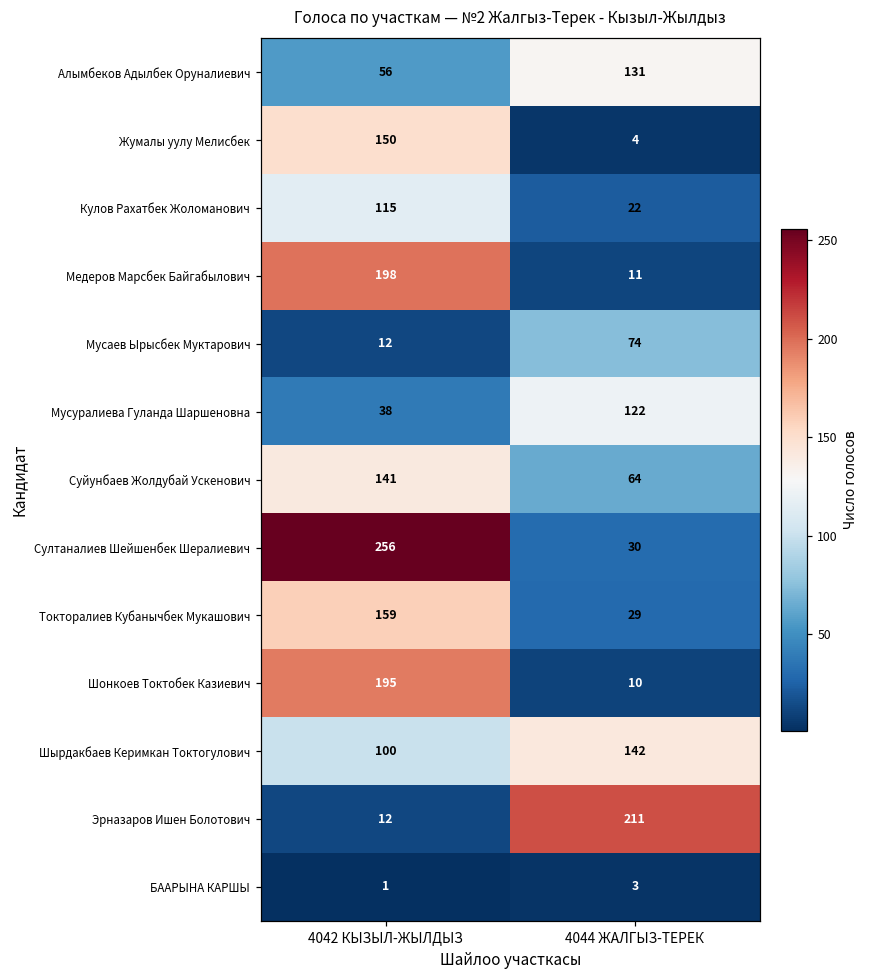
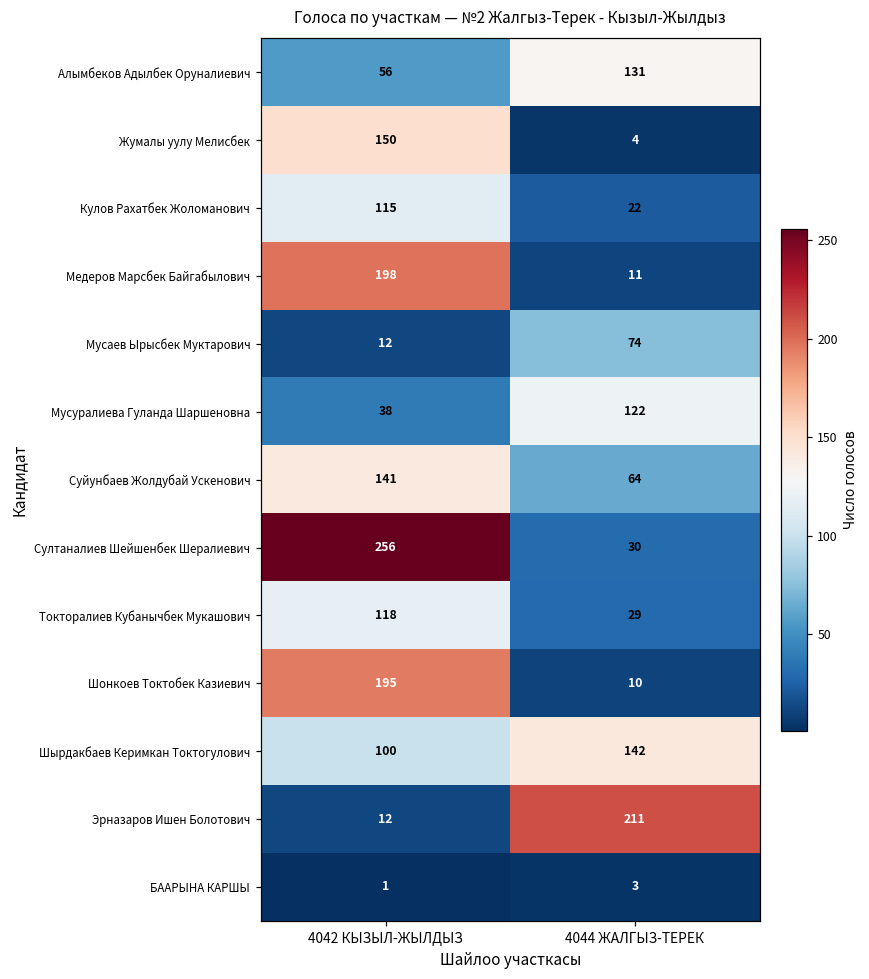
  {
    "Алымбеков Адылбек Оруналиевич": {
      "4042 КЫЗЫЛ-ЖЫЛДЫЗ": 56,
      "4044 ЖАЛГЫЗ-ТЕРЕК": 131
    },
    "Жумалы уулу Мелисбек": {
      "4042 КЫЗЫЛ-ЖЫЛДЫЗ": 150,
      "4044 ЖАЛГЫЗ-ТЕРЕК": 4
    },
    "Кулов Рахатбек Жоломанович": {
      "4042 КЫЗЫЛ-ЖЫЛДЫЗ": 115,
      "4044 ЖАЛГЫЗ-ТЕРЕК": 22
    },
    "Медеров Марсбек Байгабылович": {
      "4042 КЫЗЫЛ-ЖЫЛДЫЗ": 198,
      "4044 ЖАЛГЫЗ-ТЕРЕК": 11
    },
    "Мусаев Ырысбек Муктарович": {
      "4042 КЫЗЫЛ-ЖЫЛДЫЗ": 12,
      "4044 ЖАЛГЫЗ-ТЕРЕК": 74
    },
    "Мусуралиева Гуланда Шаршеновна": {
      "4042 КЫЗЫЛ-ЖЫЛДЫЗ": 38,
      "4044 ЖАЛГЫЗ-ТЕРЕК": 122
    },
    "Суйунбаев Жолдубай Ускенович": {
      "4042 КЫЗЫЛ-ЖЫЛДЫЗ": 141,
      "4044 ЖАЛГЫЗ-ТЕРЕК": 64
    },
    "Султаналиев Шейшенбек Шералиевич": {
      "4042 КЫЗЫЛ-ЖЫЛДЫЗ": 256,
      "4044 ЖАЛГЫЗ-ТЕРЕК": 30
    },
    "Токторалиев Кубанычбек Мукашович": {
-     "4042 КЫЗЫЛ-ЖЫЛДЫЗ": 159,
+     "4042 КЫЗЫЛ-ЖЫЛДЫЗ": 118,
      "4044 ЖАЛГЫЗ-ТЕРЕК": 29
    },
    "Шонкоев Токтобек Казиевич": {
      "4042 КЫЗЫЛ-ЖЫЛДЫЗ": 195,
      "4044 ЖАЛГЫЗ-ТЕРЕК": 10
    },
    "Шырдакбаев Керимкан Токтогулович": {
      "4042 КЫЗЫЛ-ЖЫЛДЫЗ": 100,
      "4044 ЖАЛГЫЗ-ТЕРЕК": 142
    },
    "Эрназаров Ишен Болотович": {
      "4042 КЫЗЫЛ-ЖЫЛДЫЗ": 12,
      "4044 ЖАЛГЫЗ-ТЕРЕК": 211
    },
    "БААРЫНА КАРШЫ": {
      "4042 КЫЗЫЛ-ЖЫЛДЫЗ": 1,
      "4044 ЖАЛГЫЗ-ТЕРЕК": 3
    }
  }
